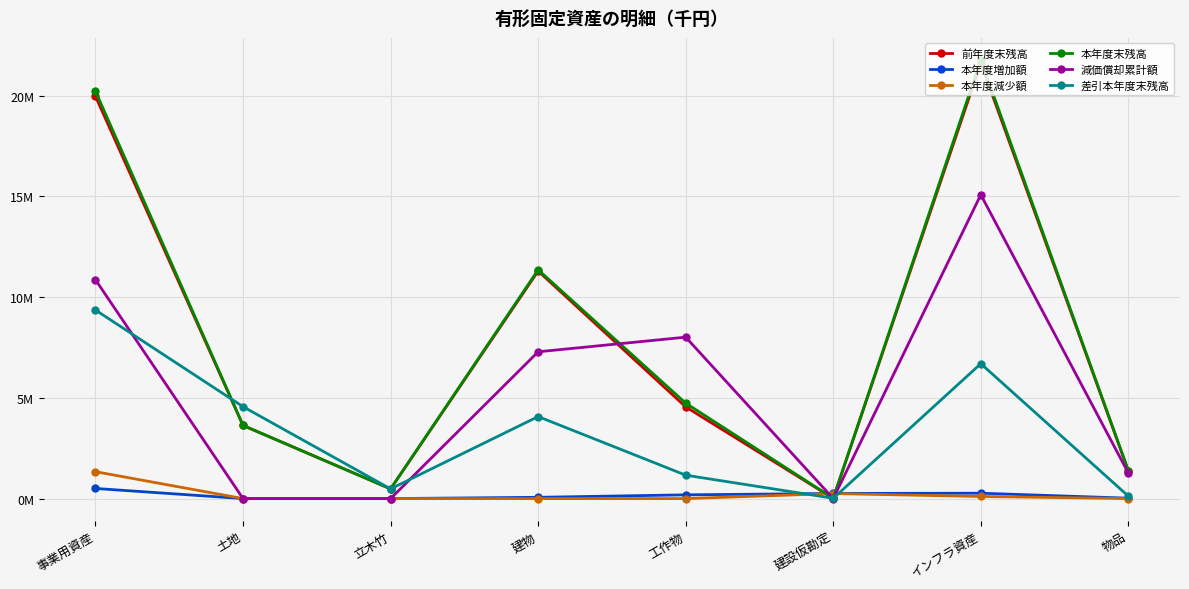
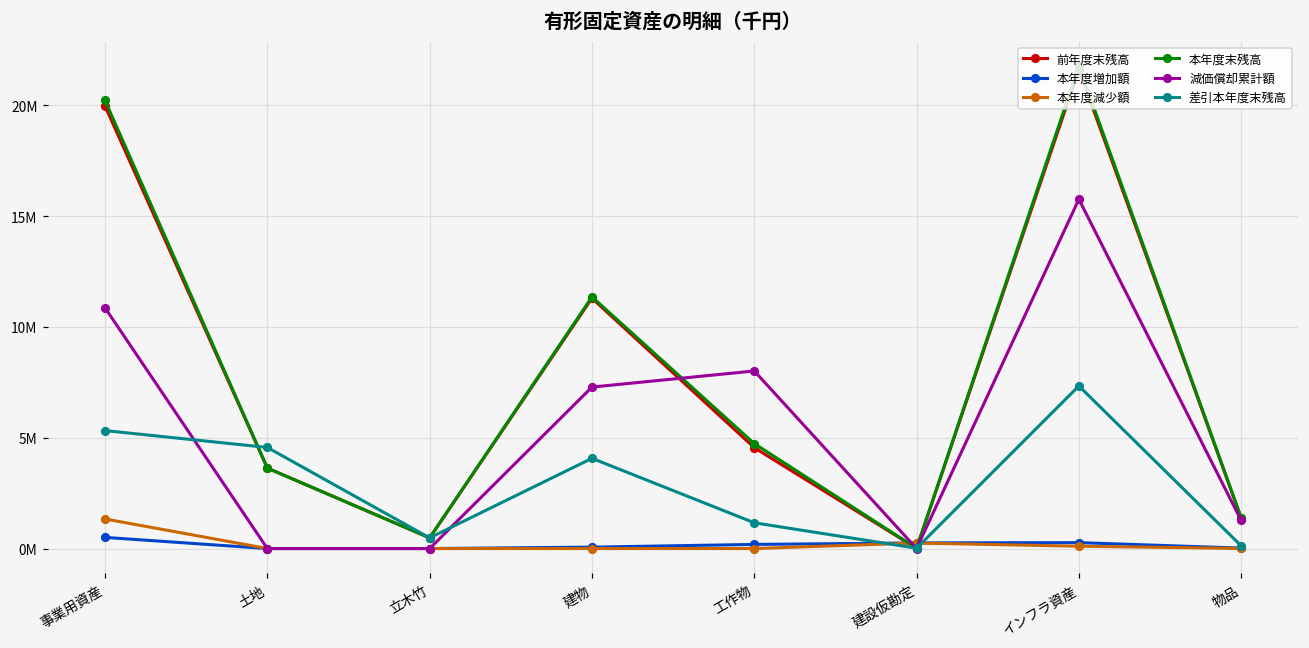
  {
    "前年度末残高": {
      "事業用資産": 20000000,
      "工作物": 4500000
    },
    "本年度増加額": {
      "事業用資産": 500000,
      "工作物": 200000,
      "インフラ資産": 300000
    },
    "本年度減少額": {
      "事業用資産": 1300000,
      "工作物": 0,
      "インフラ資産": 100000
    },
    "本年度末残高": {
      "事業用資産": 20200000,
      "工作物": 4700000
    },
    "減価償却累計額": {
      "事業用資産": 10900000,
      "建物": 7300000,
      "工作物": 8000000,
-     "インフラ資産": 15100000
+     "インフラ資産": 15800000
    },
    "差引本年度末残高": {
-     "事業用資産": 9400000,
+     "事業用資産": 5300000,
      "土地": 4600000,
      "建物": 4100000,
      "工作物": 1200000,
-     "インフラ資産": 6700000
+     "インフラ資産": 7300000
    }
  }
